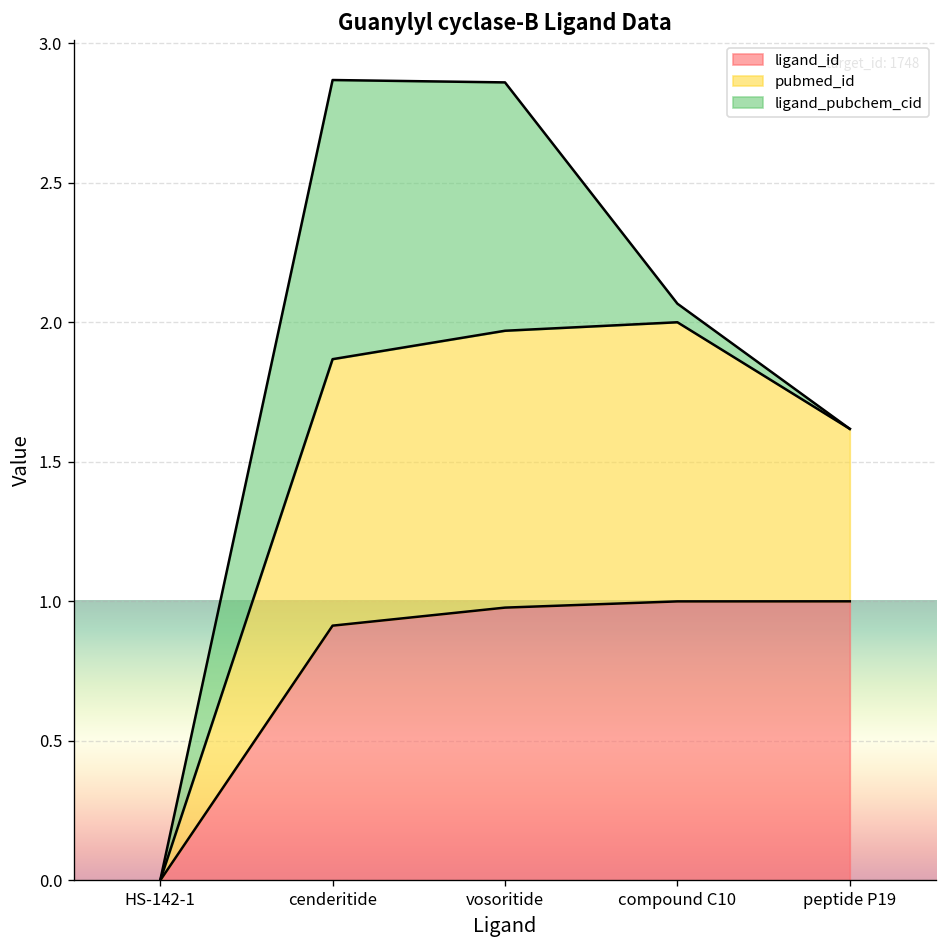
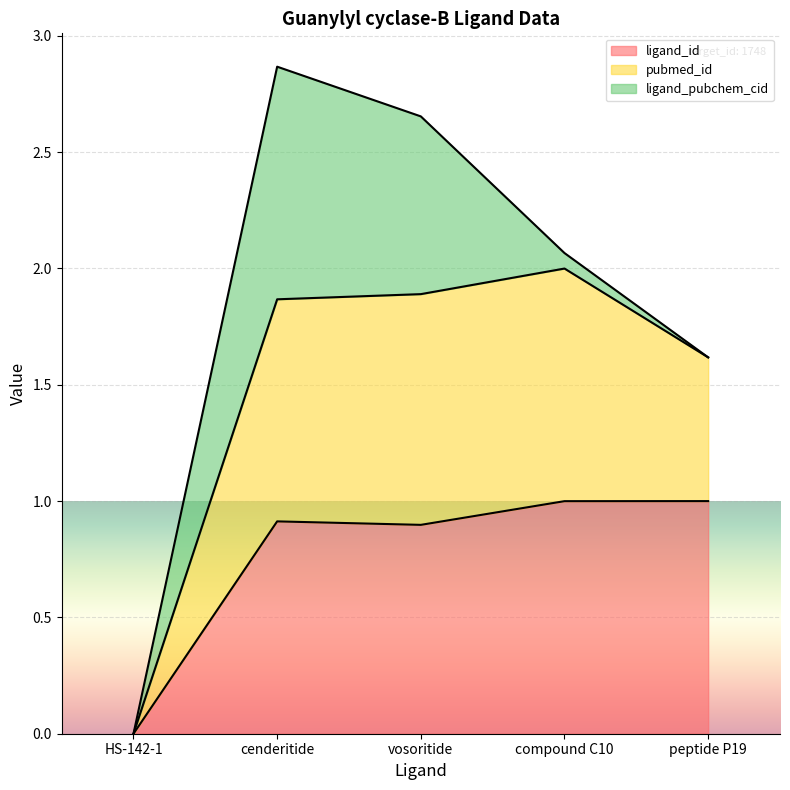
  {
    "ligand_id": {
      "cenderitide": 0.91,
-     "vosoritide": 0.98,
+     "vosoritide": 0.90,
      "compound C10": 1.00,
      "peptide P19": 1.00
    },
    "pubmed_id": {
      "cenderitide": 0.95,
      "vosoritide": 0.99,
      "compound C10": 1.00
    },
    "ligand_pubchem_cid": {
      "cenderitide": 1.00,
-     "vosoritide": 0.89,
+     "vosoritide": 0.76,
      "compound C10": 0.07
    }
  }
